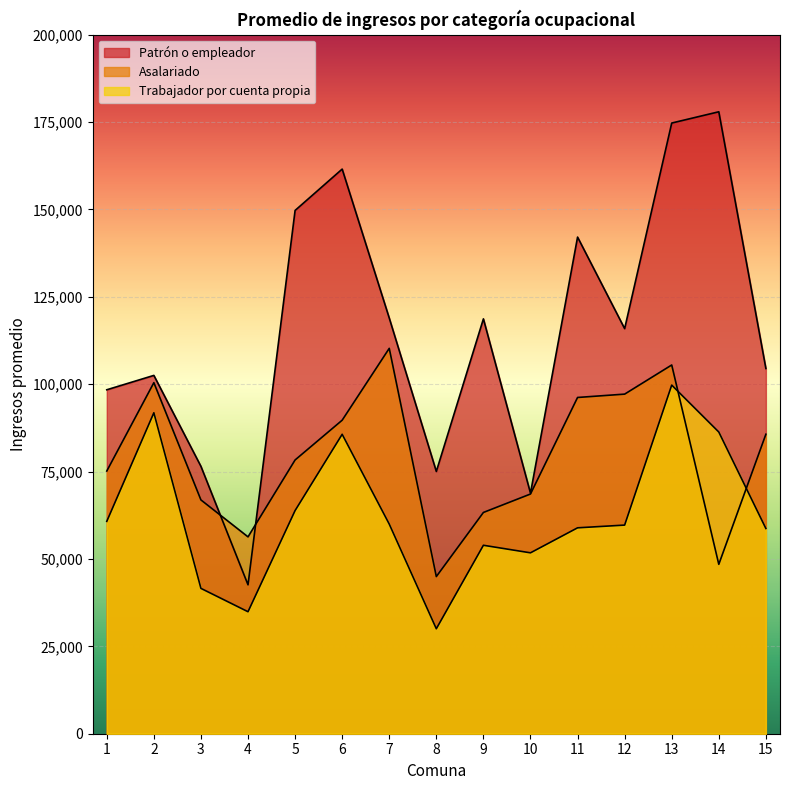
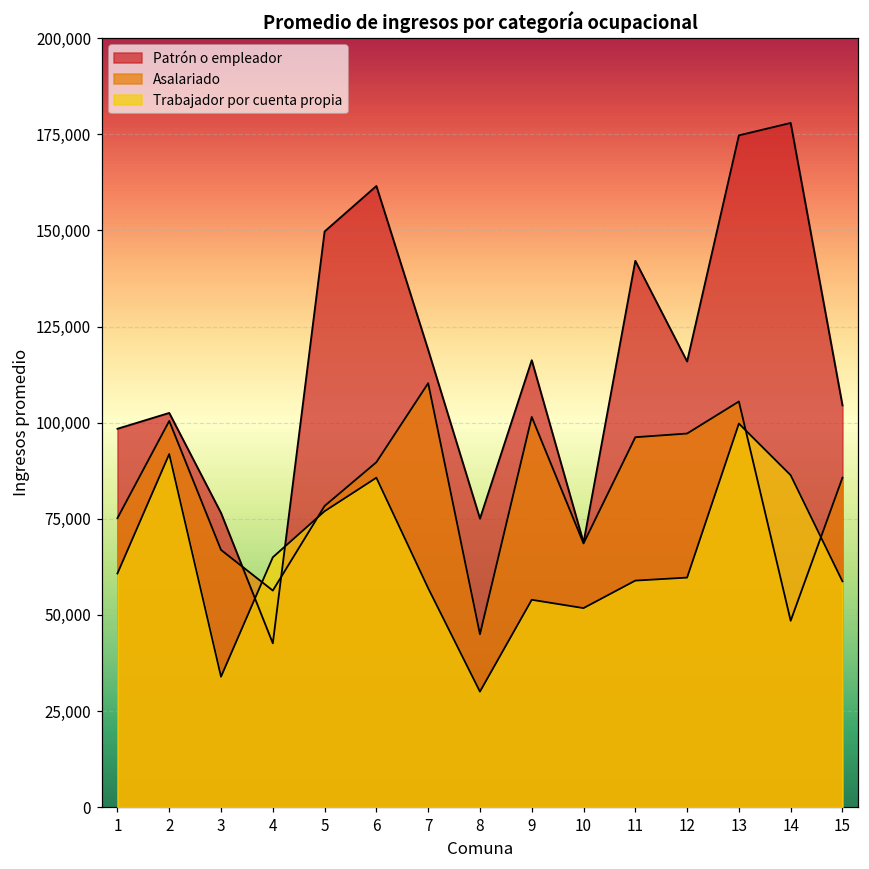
  {
    "Patrón o empleador": {
      "1": "98,000",
      "2": "103,000",
      "3": "76,000",
      "4": "43,000",
      "5": "150,000",
      "6": "162,000",
      "7": "119,000",
      "8": "75,000",
-     "9": "119,000",
+     "9": "116,000",
      "11": "142,000",
      "12": "116,000",
      "13": "175,000",
      "14": "178,000",
      "15": "104,000"
    },
    "Asalariado": {
      "1": "75,000",
      "2": "100,000",
      "3": "67,000",
      "4": "56,000",
      "5": "78,000",
      "6": "90,000",
      "7": "110,000",
      "8": "45,000",
-     "9": "63,000",
+     "9": "101,000",
      "11": "96,000",
      "12": "97,000",
      "13": "105,000",
      "14": "48,000",
      "15": "86,000"
    },
    "Trabajador por cuenta propia": {
      "1": "61,000",
      "2": "92,000",
-     "3": "42,000",
-     "4": "35,000",
-     "5": "64,000",
+     "3": "34,000",
+     "4": "65,000",
+     "5": "77,000",
      "6": "86,000",
-     "7": "60,000",
+     "7": "57,000",
      "8": "30,000",
      "9": "54,000",
      "10": "52,000",
      "11": "59,000",
      "12": "60,000",
      "13": "100,000",
      "14": "86,000",
      "15": "59,000"
    }
  }
